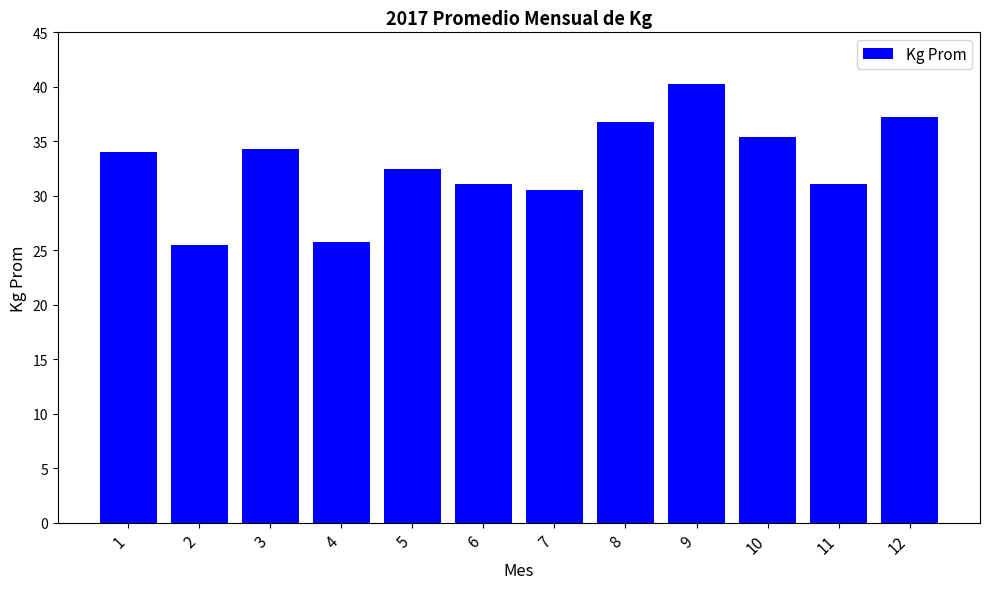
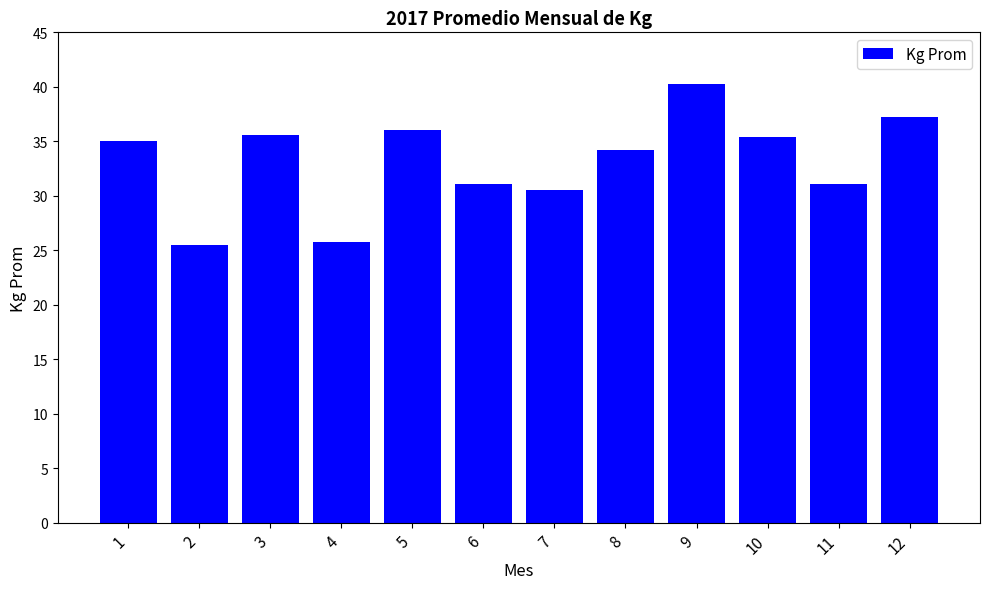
  {
-   "1": 34,
+   "1": 35,
    "2": 25.5,
-   "3": 34.3,
+   "3": 35.6,
    "4": 25.8,
-   "5": 32.5,
+   "5": 36.0,
    "6": 31.1,
    "7": 30.5,
-   "8": 36.8,
+   "8": 34.2,
    "9": 40.3,
    "10": 35.4,
    "11": 31.1,
    "12": 37.2
  }
